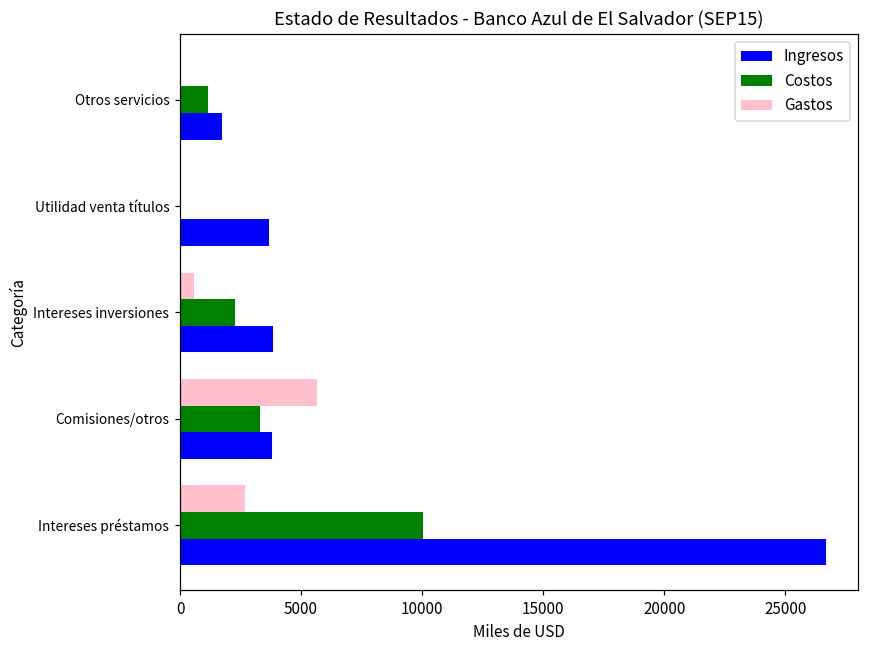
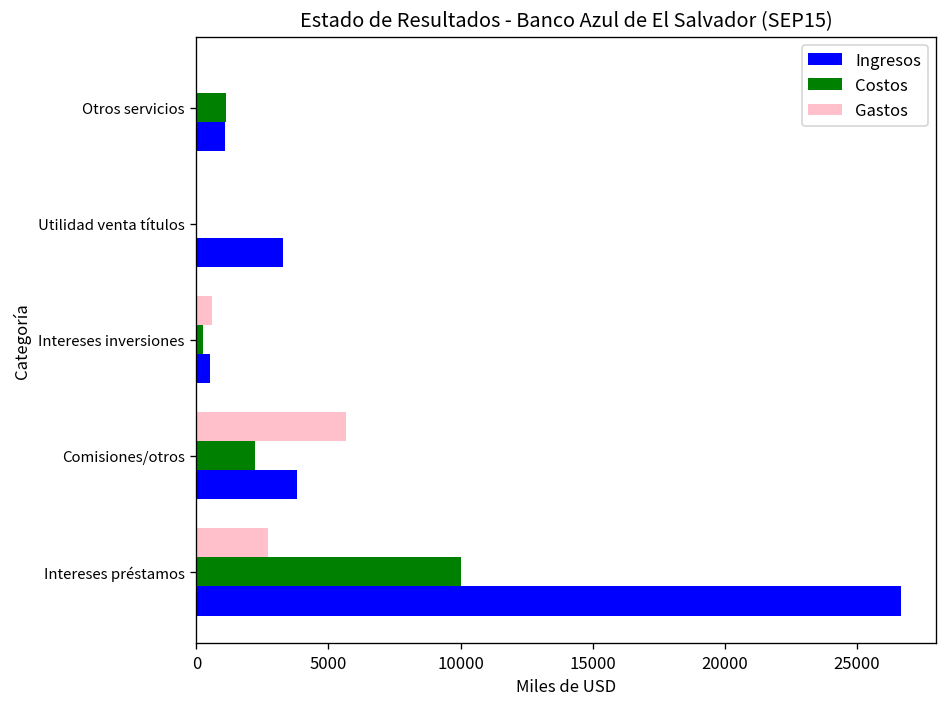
  {
    "Ingresos": {
-     "Otros servicios": 1700,
-     "Utilidad venta títulos": 3700,
-     "Intereses inversiones": 3800,
+     "Otros servicios": 1100,
+     "Utilidad venta títulos": 3300,
+     "Intereses inversiones": 500,
      "Comisiones/otros": 3800,
      "Intereses préstamos": 26700
    },
    "Costos": {
      "Otros servicios": 1100,
      "Utilidad venta títulos": 0,
-     "Intereses inversiones": 2300,
-     "Comisiones/otros": 3300,
+     "Intereses inversiones": 300,
+     "Comisiones/otros": 2200,
      "Intereses préstamos": 10000
    },
    "Gastos": {
      "Otros servicios": 0,
      "Utilidad venta títulos": 0,
      "Intereses inversiones": 600,
      "Comisiones/otros": 5700,
      "Intereses préstamos": 2700
    }
  }
